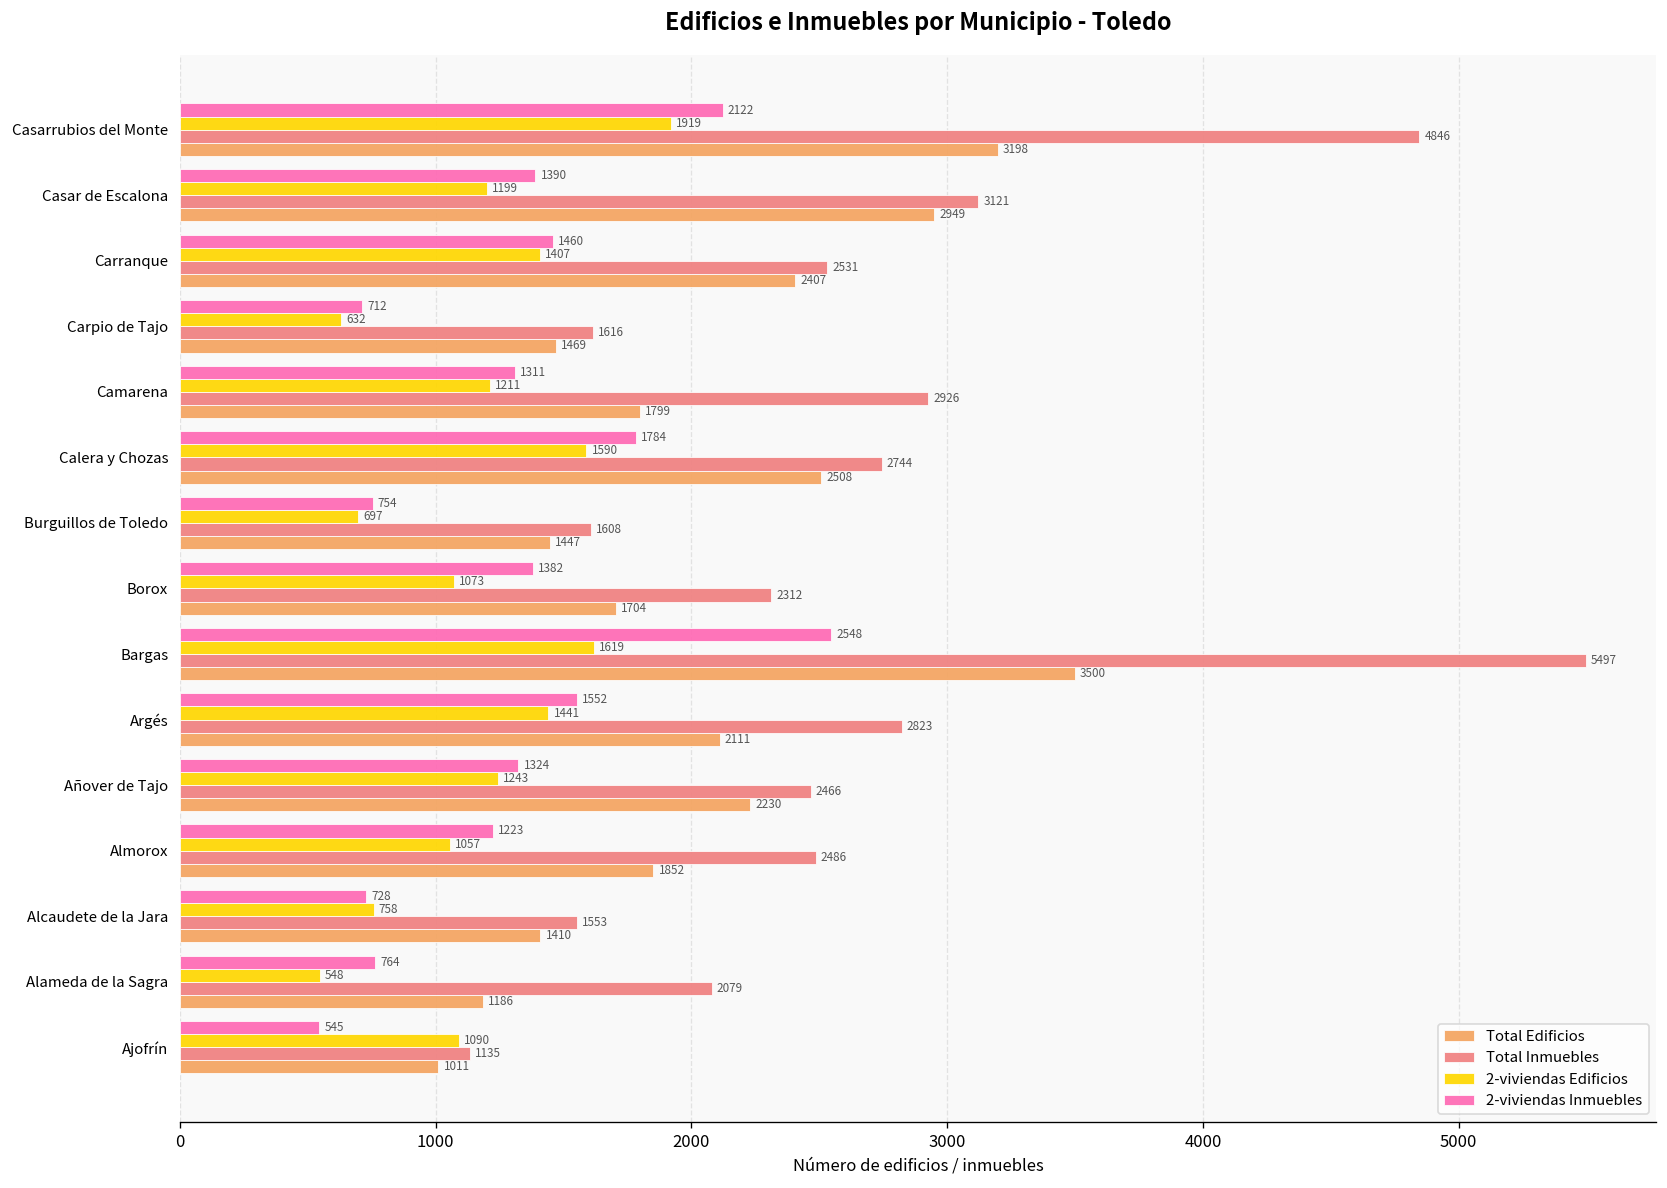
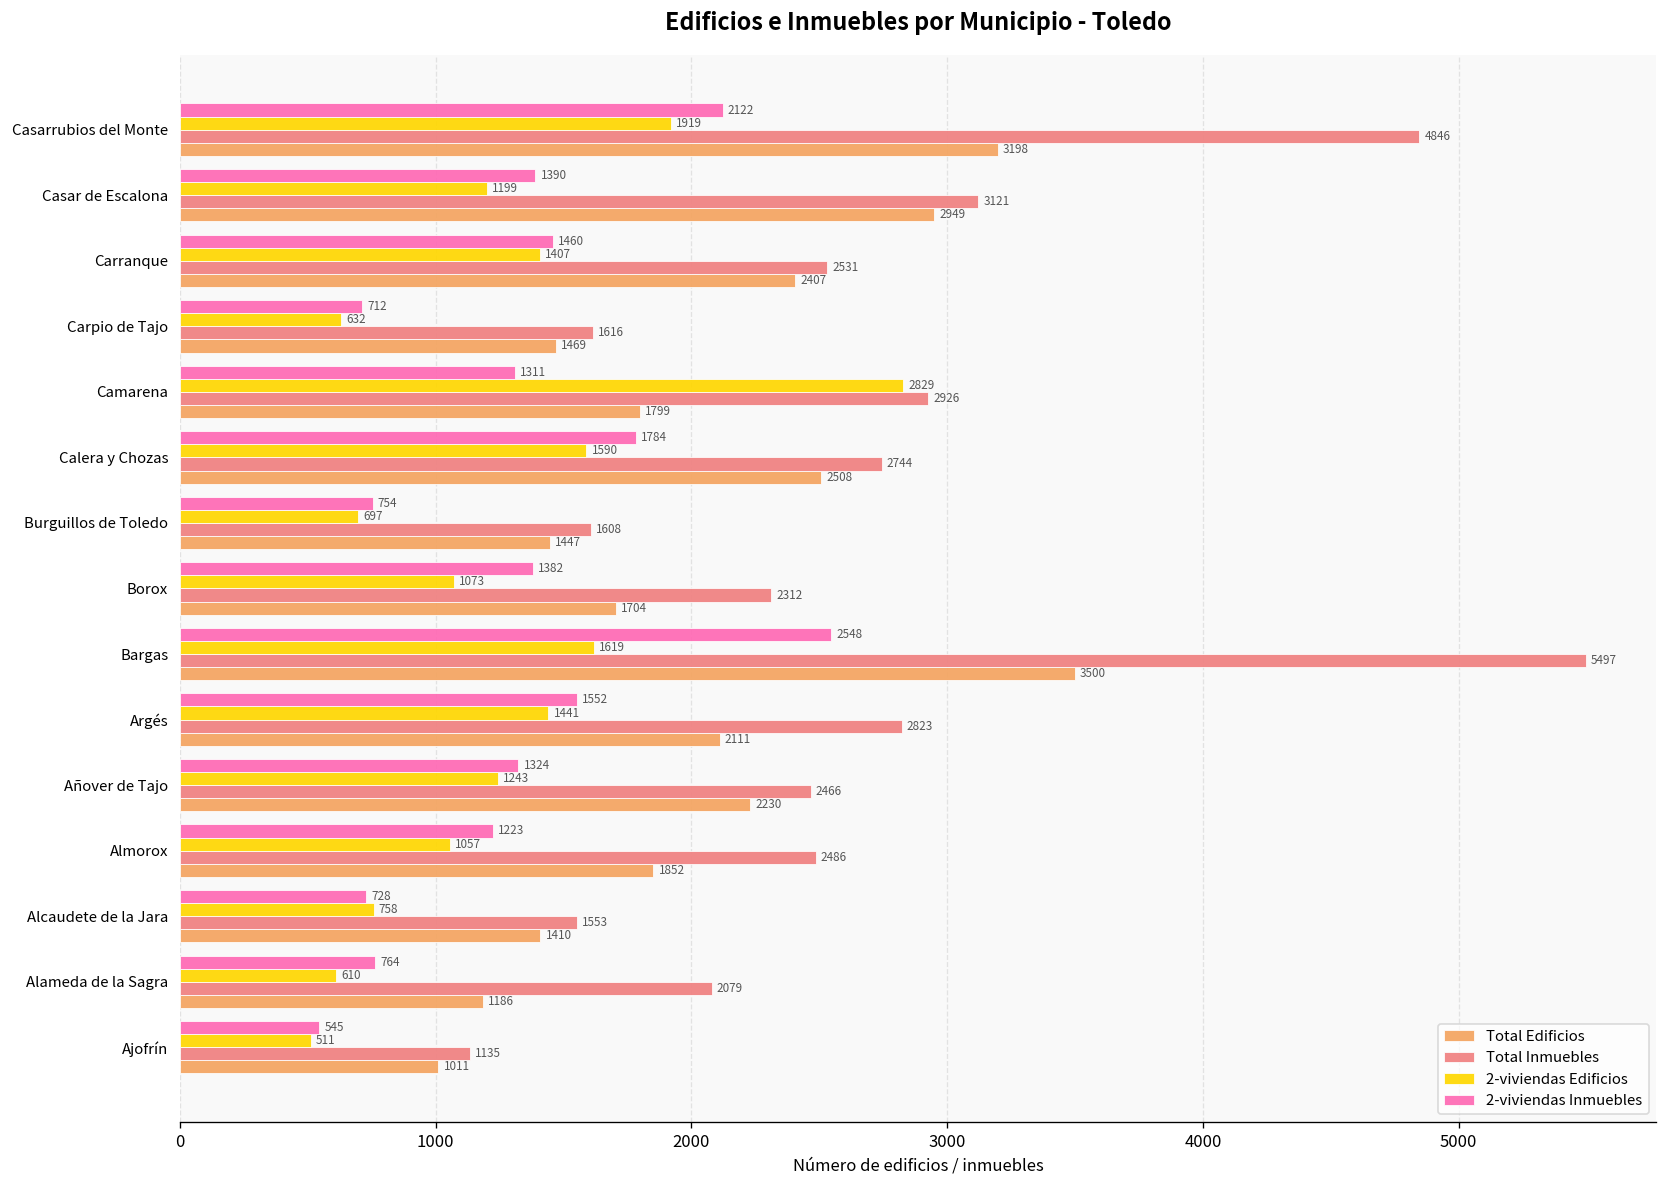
  {
    "2-viviendas Edificios": {
      "Casarrubios del Monte": 1919,
      "Casar de Escalona": 1199,
      "Carranque": 1407,
      "Carpio de Tajo": 632,
-     "Camarena": 1211,
+     "Camarena": 2829,
      "Calera y Chozas": 1590,
      "Burguillos de Toledo": 697,
      "Borox": 1073,
      "Bargas": 1619,
      "Argés": 1441,
      "Añover de Tajo": 1243,
      "Almorox": 1057,
      "Alcaudete de la Jara": 758,
-     "Alameda de la Sagra": 548,
-     "Ajofrín": 1090
+     "Alameda de la Sagra": 610,
+     "Ajofrín": 511
    }
  }
